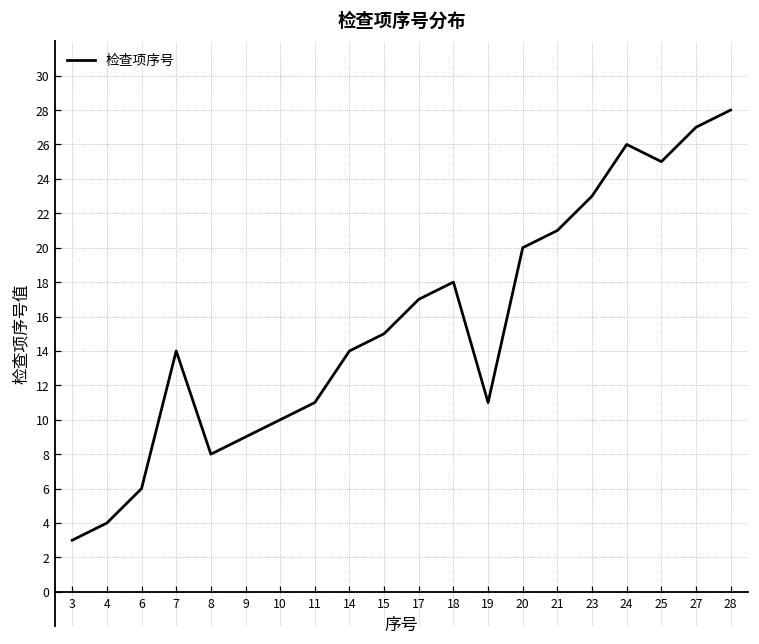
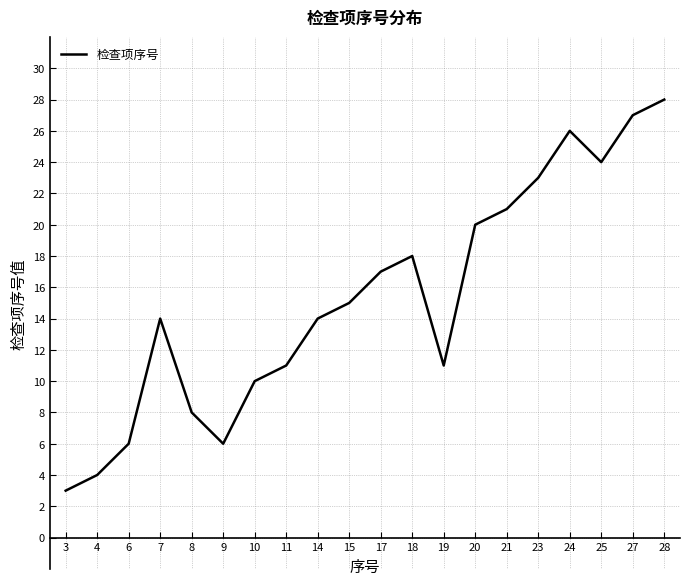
  {
    "3": 3,
    "4": 4,
    "6": 6,
    "7": 14,
    "8": 8,
-   "9": 9,
+   "9": 6,
    "10": 10,
    "11": 11,
    "14": 14,
    "15": 15,
    "17": 17,
    "18": 18,
    "19": 11,
    "20": 20,
    "21": 21,
    "23": 23,
    "24": 26,
-   "25": 25,
+   "25": 24,
    "27": 27,
    "28": 28
  }
